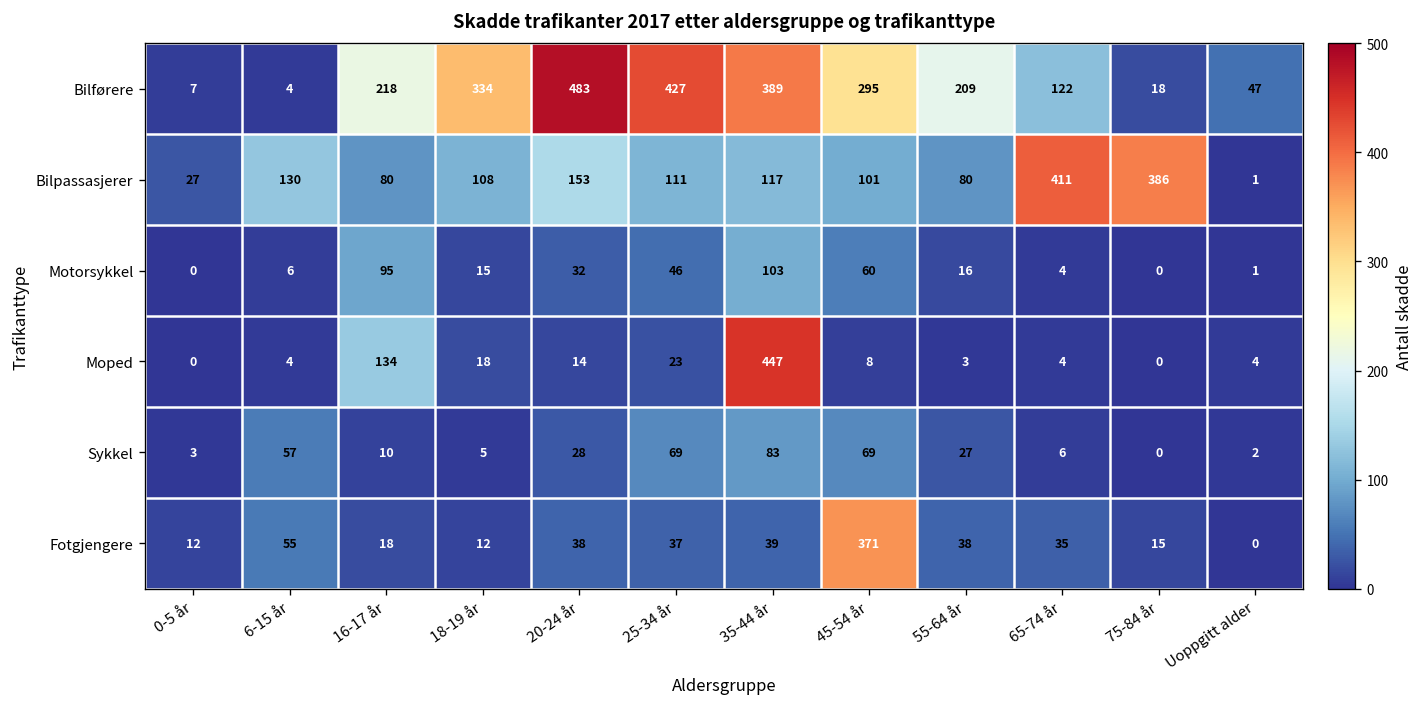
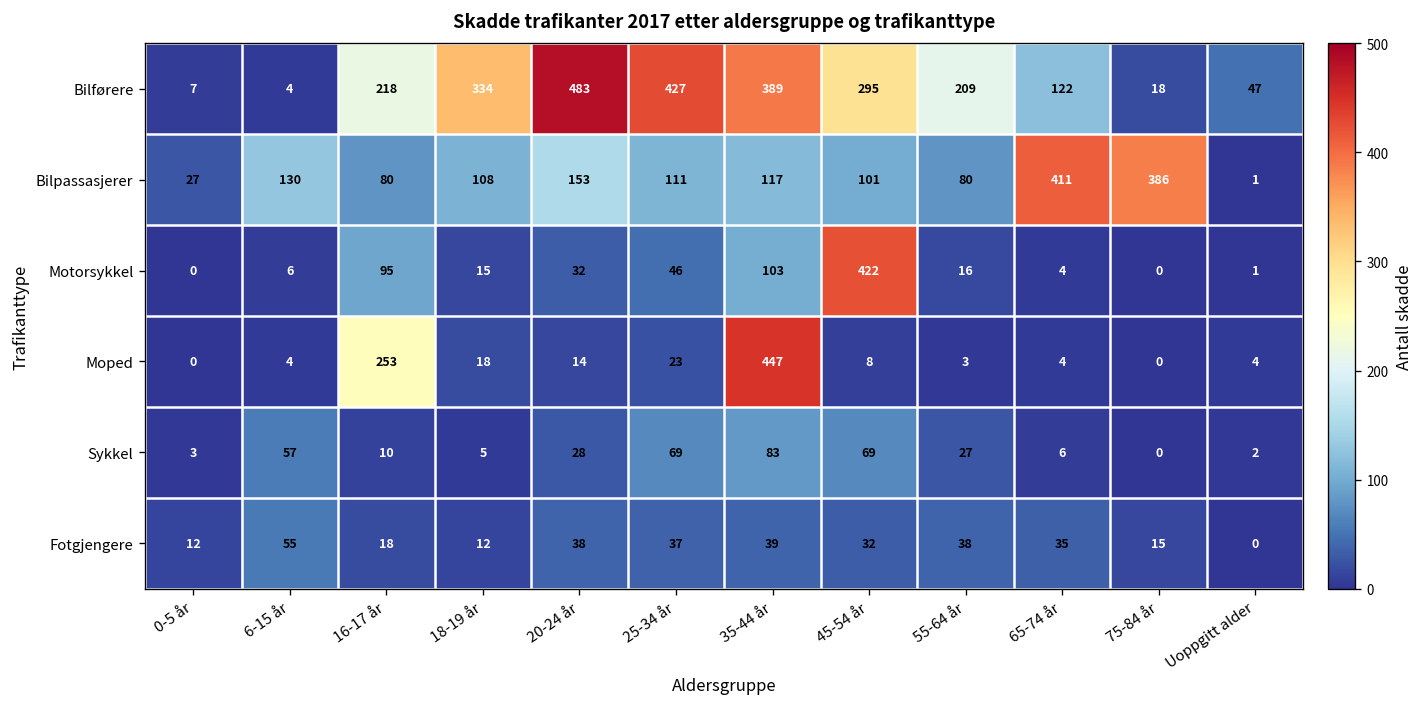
  {
    "Bilførere": {
      "0-5 år": 7,
      "6-15 år": 4,
      "16-17 år": 218,
      "18-19 år": 334,
      "20-24 år": 483,
      "25-34 år": 427,
      "35-44 år": 389,
      "45-54 år": 295,
      "55-64 år": 209,
      "65-74 år": 122,
      "75-84 år": 18,
      "Uoppgitt alder": 47
    },
    "Bilpassasjerer": {
      "0-5 år": 27,
      "6-15 år": 130,
      "16-17 år": 80,
      "18-19 år": 108,
      "20-24 år": 153,
      "25-34 år": 111,
      "35-44 år": 117,
      "45-54 år": 101,
      "55-64 år": 80,
      "65-74 år": 411,
      "75-84 år": 386,
      "Uoppgitt alder": 1
    },
    "Motorsykkel": {
      "0-5 år": 0,
      "6-15 år": 6,
      "16-17 år": 95,
      "18-19 år": 15,
      "20-24 år": 32,
      "25-34 år": 46,
      "35-44 år": 103,
-     "45-54 år": 60,
+     "45-54 år": 422,
      "55-64 år": 16,
      "65-74 år": 4,
      "75-84 år": 0,
      "Uoppgitt alder": 1
    },
    "Moped": {
      "0-5 år": 0,
      "6-15 år": 4,
-     "16-17 år": 134,
+     "16-17 år": 253,
      "18-19 år": 18,
      "20-24 år": 14,
      "25-34 år": 23,
      "35-44 år": 447,
      "45-54 år": 8,
      "55-64 år": 3,
      "65-74 år": 4,
      "75-84 år": 0,
      "Uoppgitt alder": 4
    },
    "Sykkel": {
      "0-5 år": 3,
      "6-15 år": 57,
      "16-17 år": 10,
      "18-19 år": 5,
      "20-24 år": 28,
      "25-34 år": 69,
      "35-44 år": 83,
      "45-54 år": 69,
      "55-64 år": 27,
      "65-74 år": 6,
      "75-84 år": 0,
      "Uoppgitt alder": 2
    },
    "Fotgjengere": {
      "0-5 år": 12,
      "6-15 år": 55,
      "16-17 år": 18,
      "18-19 år": 12,
      "20-24 år": 38,
      "25-34 år": 37,
      "35-44 år": 39,
-     "45-54 år": 371,
+     "45-54 år": 32,
      "55-64 år": 38,
      "65-74 år": 35,
      "75-84 år": 15,
      "Uoppgitt alder": 0
    }
  }
